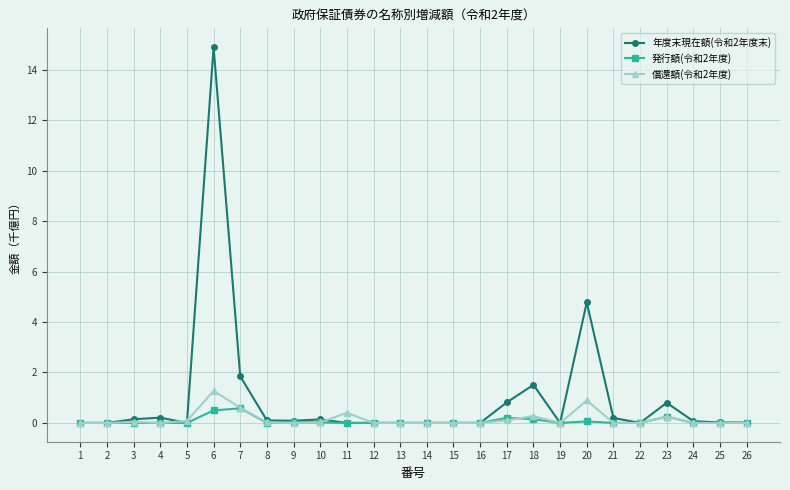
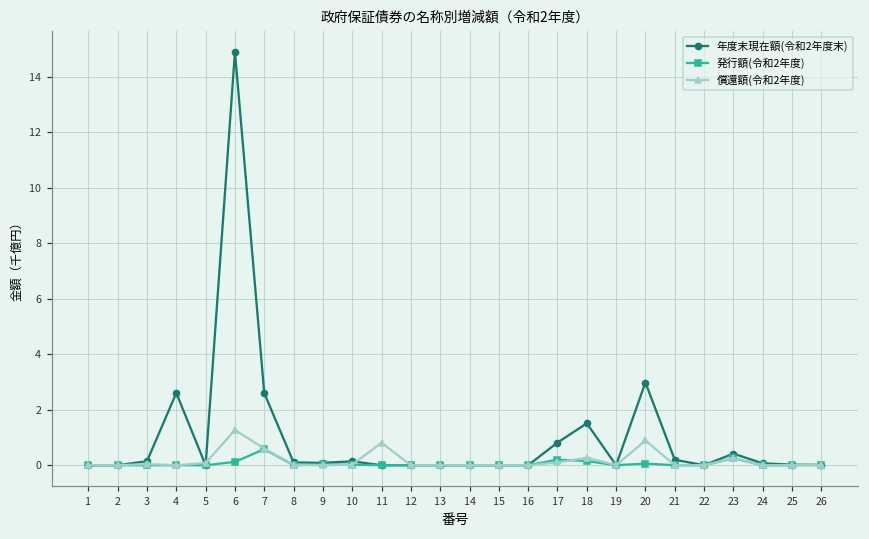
  {
    "年度末現在額(令和2年度末)": {
      "3": 0.1,
-     "4": 0.2,
+     "4": 2.6,
      "6": 14.9,
-     "7": 1.9,
+     "7": 2.6,
      "10": 0.1,
      "17": 0.8,
      "18": 1.5,
-     "20": 4.8,
+     "20": 3.0,
      "21": 0.2,
-     "23": 0.8
+     "23": 0.4
    },
    "発行額(令和2年度)": {
-     "6": 0.5,
+     "6": 0.1,
      "18": 0.2,
      "20": 0.1
    },
    "償還額(令和2年度)": {
      "6": 1.3,
-     "11": 0.4,
+     "11": 0.8,
      "18": 0.3,
      "20": 0.9
    }
  }
